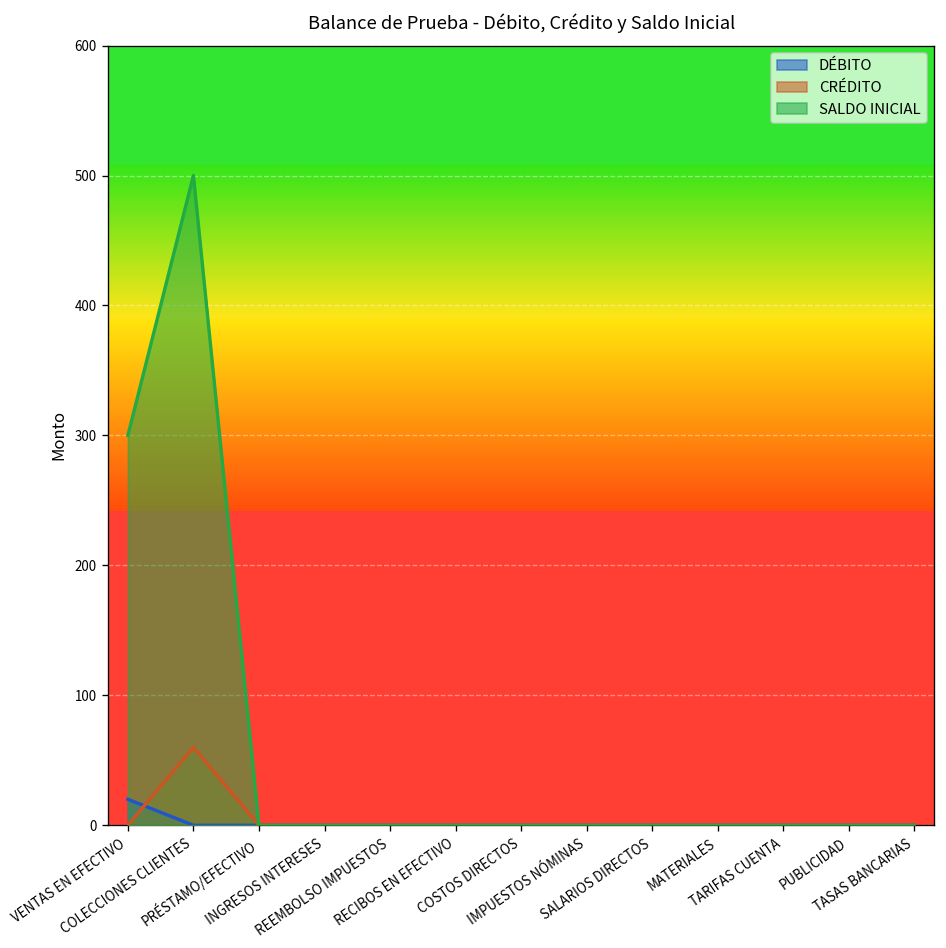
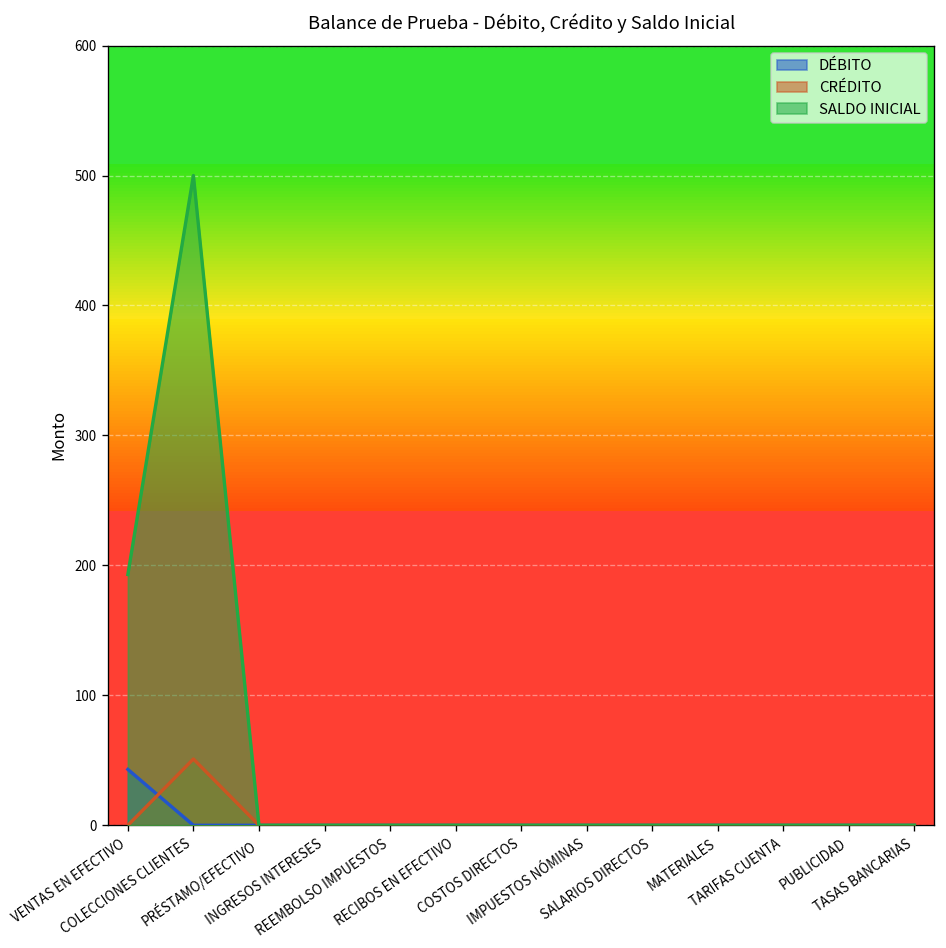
  {
    "DÉBITO": {
-     "VENTAS EN EFECTIVO": 20,
+     "VENTAS EN EFECTIVO": 43,
      "COLECCIONES CLIENTES": 0
    },
    "CRÉDITO": {
      "VENTAS EN EFECTIVO": 0,
-     "COLECCIONES CLIENTES": 60
+     "COLECCIONES CLIENTES": 51
    },
    "SALDO INICIAL": {
-     "VENTAS EN EFECTIVO": 300,
+     "VENTAS EN EFECTIVO": 193,
      "COLECCIONES CLIENTES": 500
    }
  }
